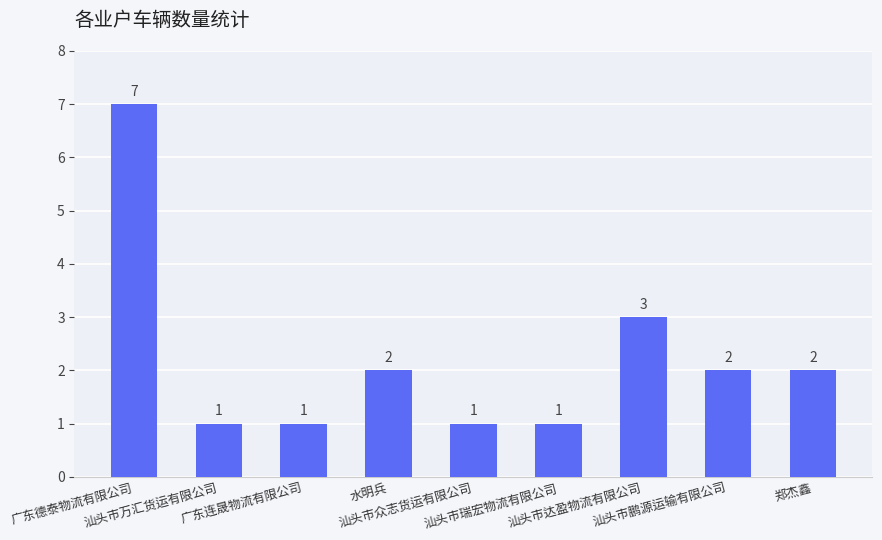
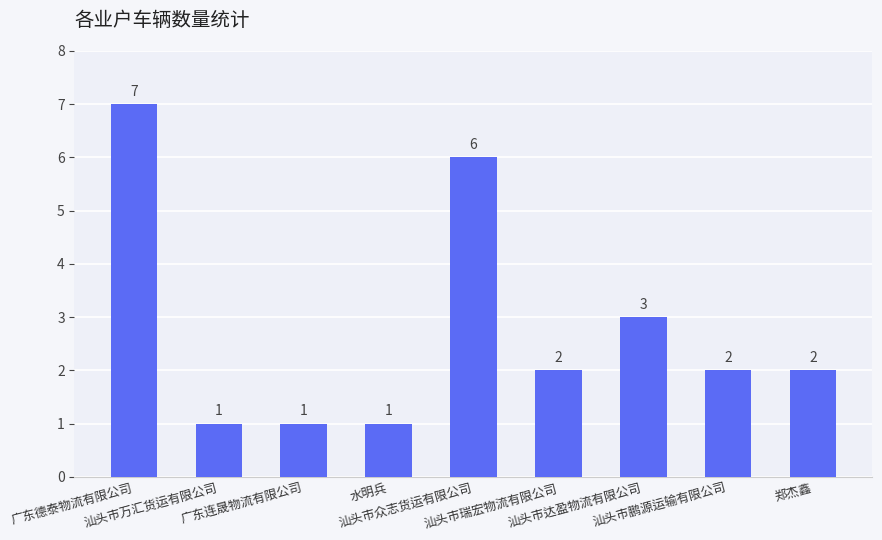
  {
    "广东德泰物流有限公司": 7,
    "汕头市万汇货运有限公司": 1,
    "广东连晟物流有限公司": 1,
-   "水明兵": 2,
-   "汕头市众志货运有限公司": 1,
-   "汕头市瑞宏物流有限公司": 1,
+   "水明兵": 1,
+   "汕头市众志货运有限公司": 6,
+   "汕头市瑞宏物流有限公司": 2,
    "汕头市达盈物流有限公司": 3,
    "汕头市鹏源运输有限公司": 2,
    "郑杰鑫": 2
  }
